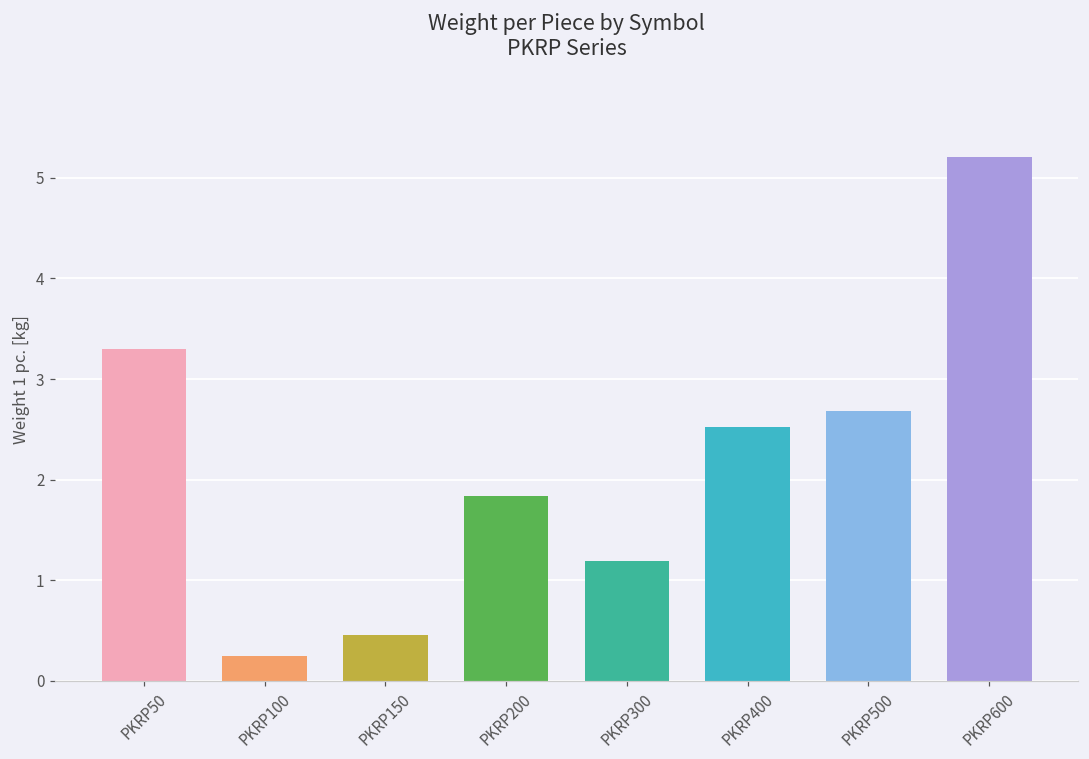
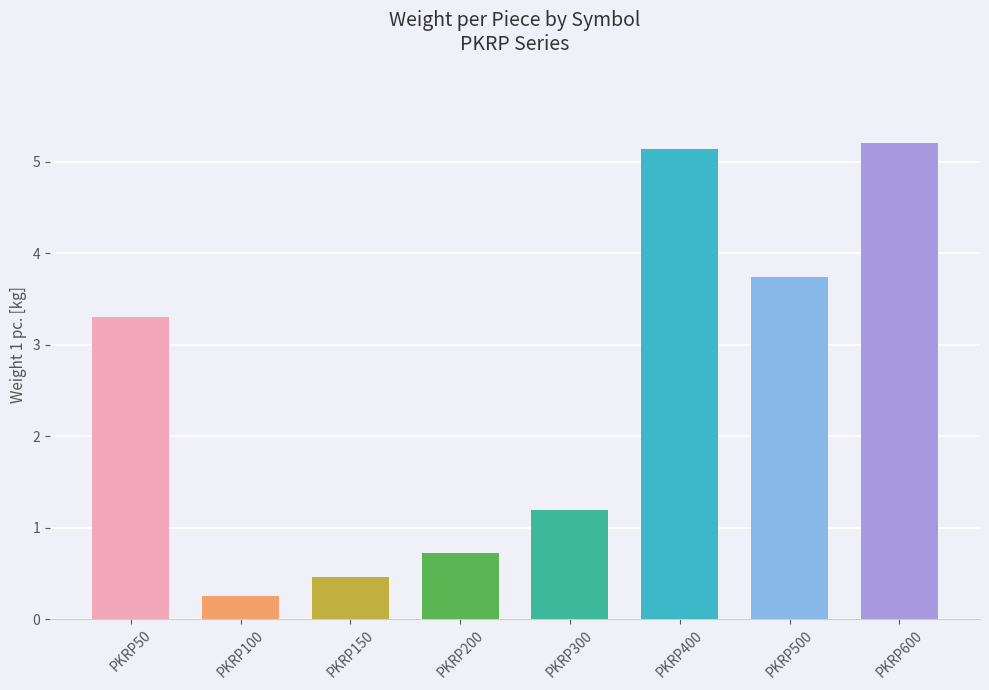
  {
    "PKRP50": 3.3,
    "PKRP100": 0.3,
    "PKRP150": 0.5,
-   "PKRP200": 1.8,
+   "PKRP200": 0.7,
    "PKRP300": 1.2,
-   "PKRP400": 2.5,
-   "PKRP500": 2.7,
+   "PKRP400": 5.1,
+   "PKRP500": 3.7,
    "PKRP600": 5.2
  }
